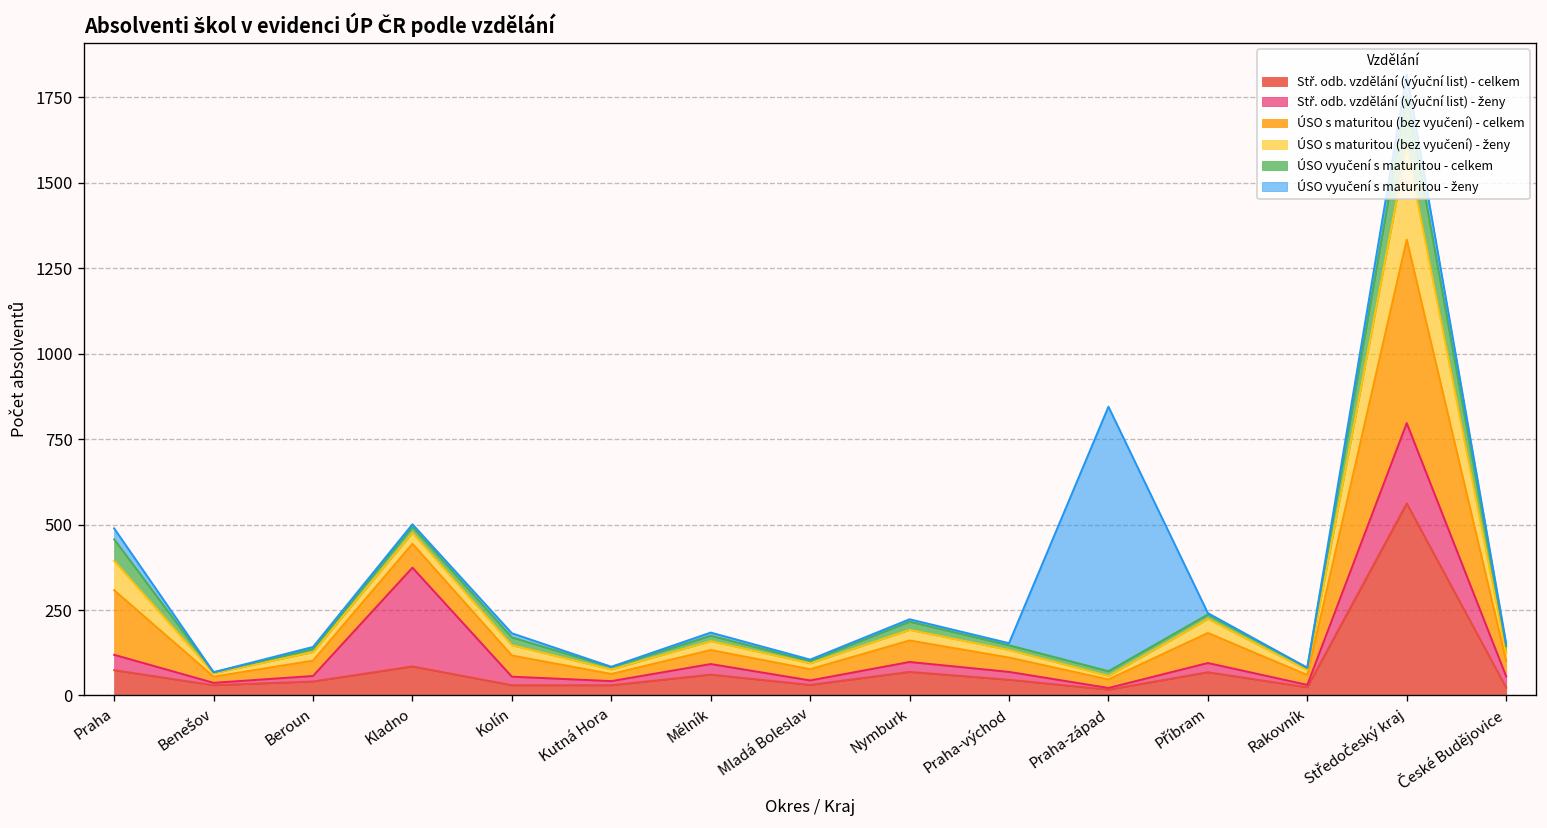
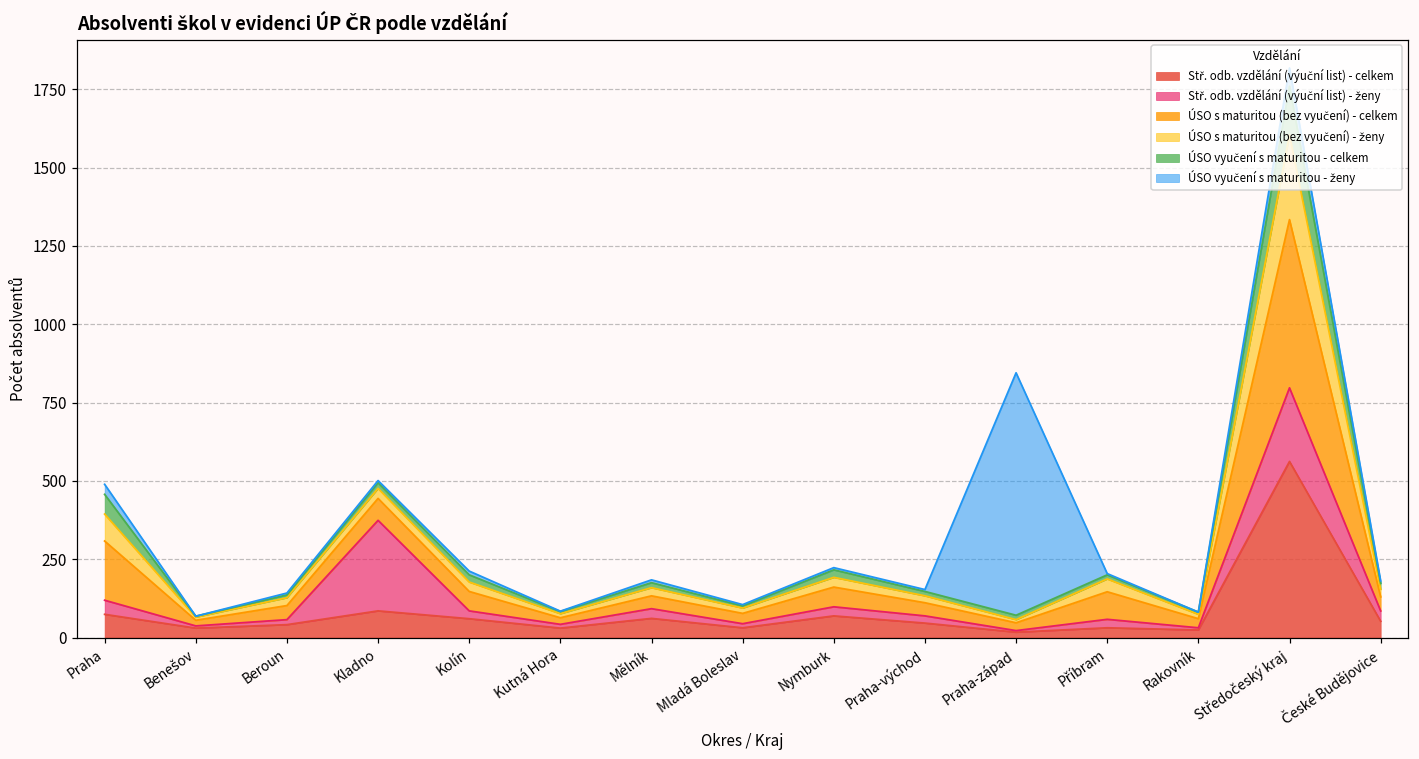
  {
    "Stř. odb. vzdělání (výuční list) - celkem": {
      "Praha": 70,
      "Beroun": 40,
      "Kladno": 90,
-     "Kolín": 30,
+     "Kolín": 60,
      "Kutná Hora": 30,
      "Mělník": 60,
      "Mladá Boleslav": 30,
      "Nymburk": 70,
      "Praha-východ": 50,
-     "Příbram": 70,
+     "Příbram": 30,
      "Středočeský kraj": 560,
-     "České Budějovice": 20
+     "České Budějovice": 50
    },
    "Stř. odb. vzdělání (výuční list) - ženy": {
      "Praha": 50,
      "Beroun": 20,
      "Kladno": 290,
      "Kolín": 30,
      "Kutná Hora": 10,
      "Mělník": 30,
      "Mladá Boleslav": 10,
      "Nymburk": 30,
      "Praha-východ": 20,
      "Příbram": 30,
      "Středočeský kraj": 240,
      "České Budějovice": 30
    },
    "ÚSO vyučení s maturitou - celkem": {
      "Praha": 60,
      "Kolín": 20,
      "Praha-západ": 10
    },
    "ÚSO vyučení s maturitou - ženy": {
      "Praha": 30,
      "Kolín": 10,
      "Praha-západ": 770
    }
  }
